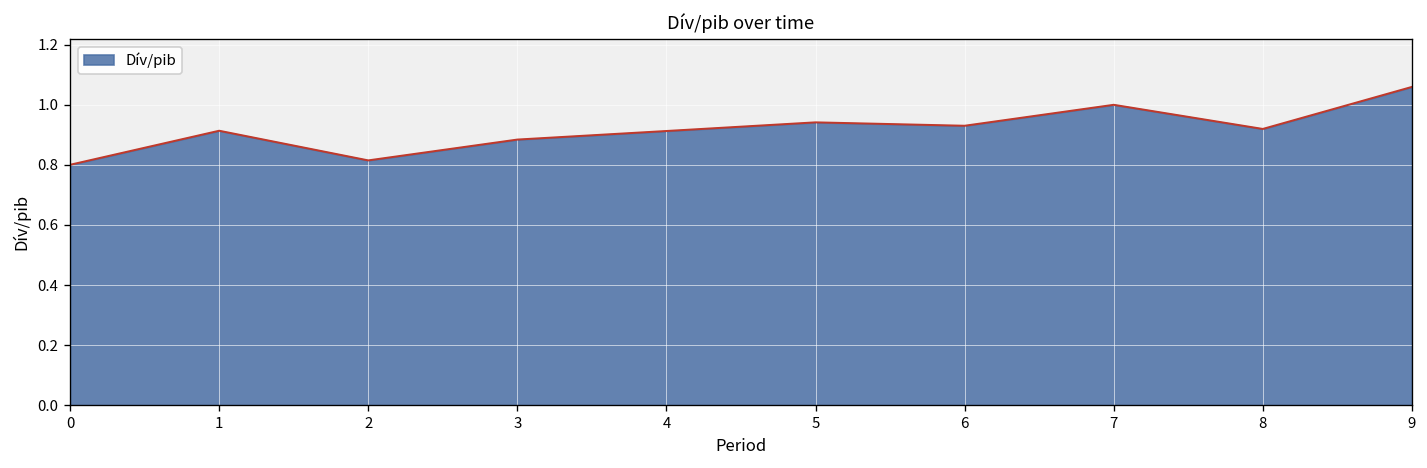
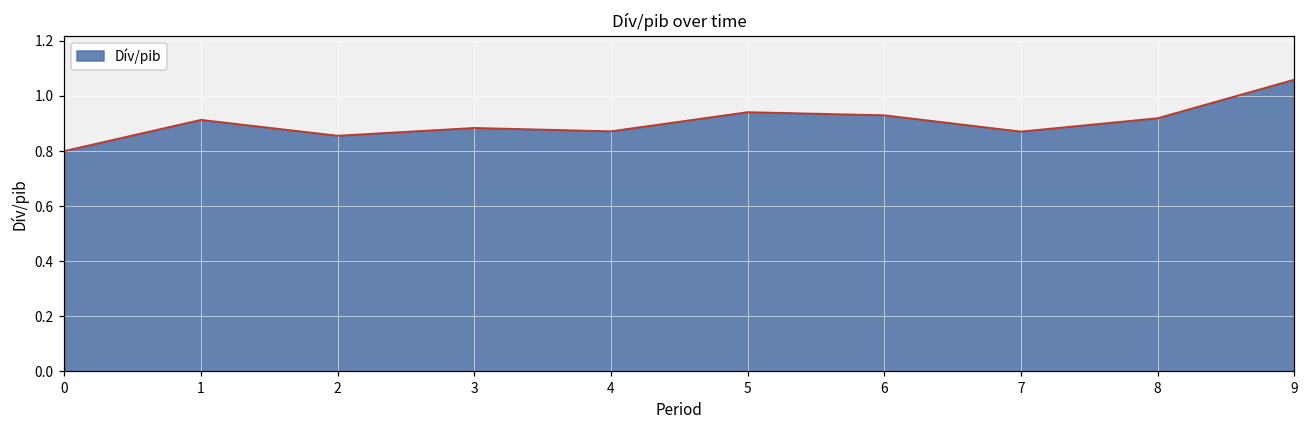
  {
    "0": 0.80,
    "1": 0.91,
-   "2": 0.81,
+   "2": 0.86,
    "3": 0.88,
-   "4": 0.91,
+   "4": 0.87,
    "5": 0.94,
    "6": 0.93,
-   "7": 1.00,
+   "7": 0.87,
    "8": 0.92,
    "9": 1.06
  }
